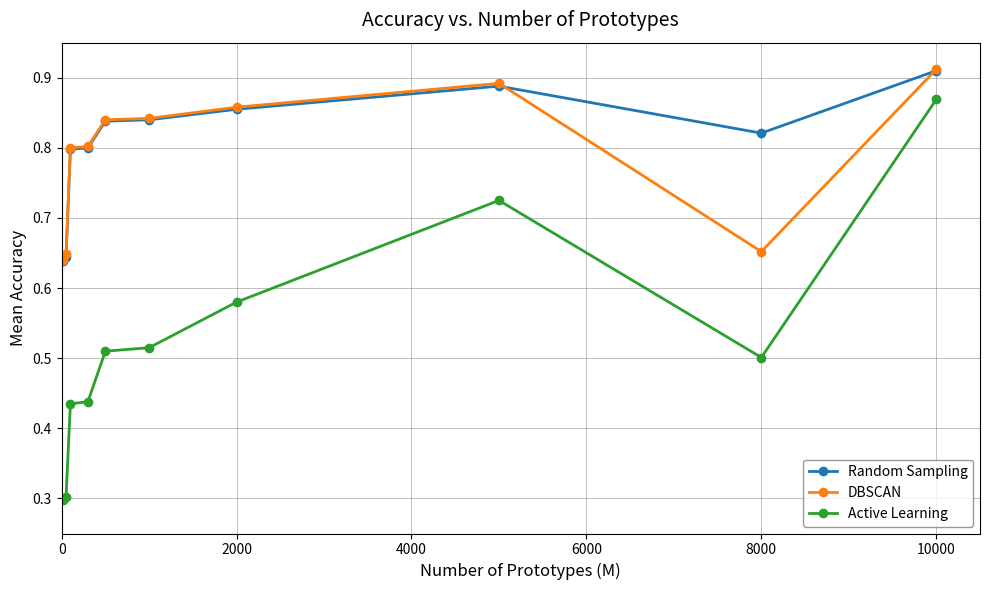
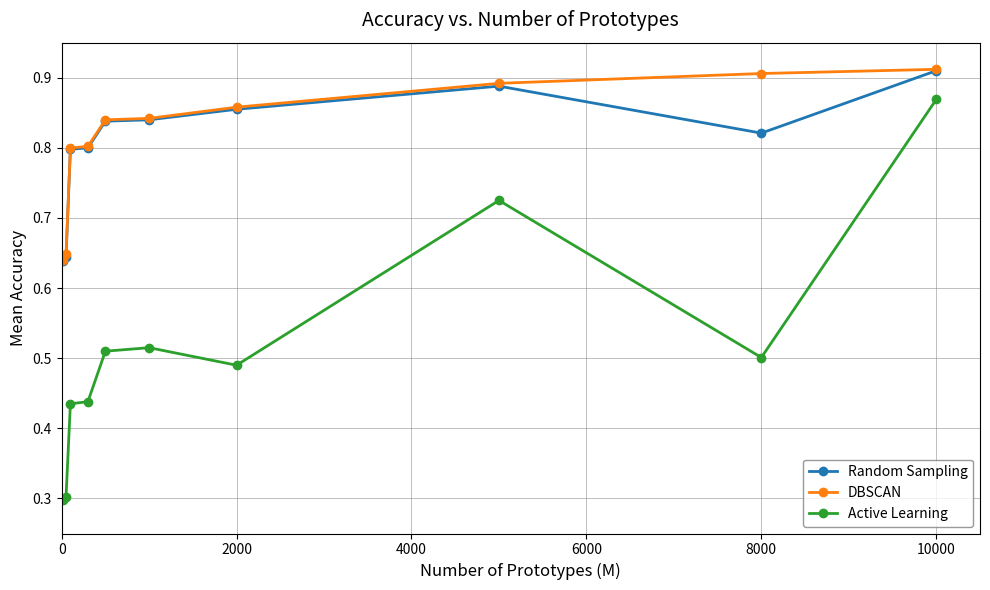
  {
    "Random Sampling": {
      "8000": 0.82
    },
    "DBSCAN": {
-     "8000": 0.65
+     "8000": 0.91
    },
    "Active Learning": {
-     "2000": 0.58,
+     "2000": 0.49,
      "8000": 0.50,
      "10000": 0.87
    }
  }
